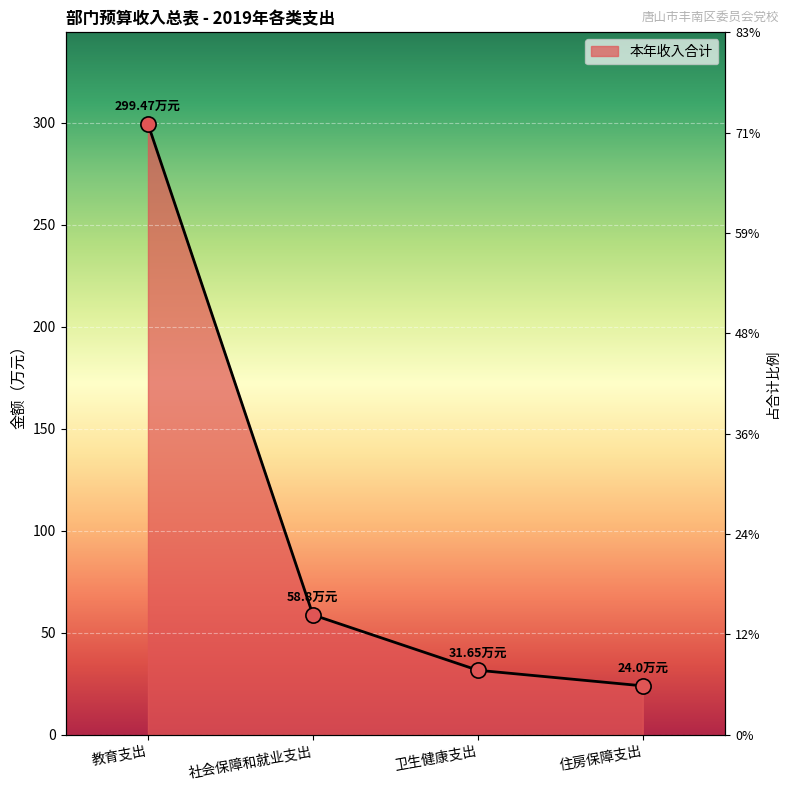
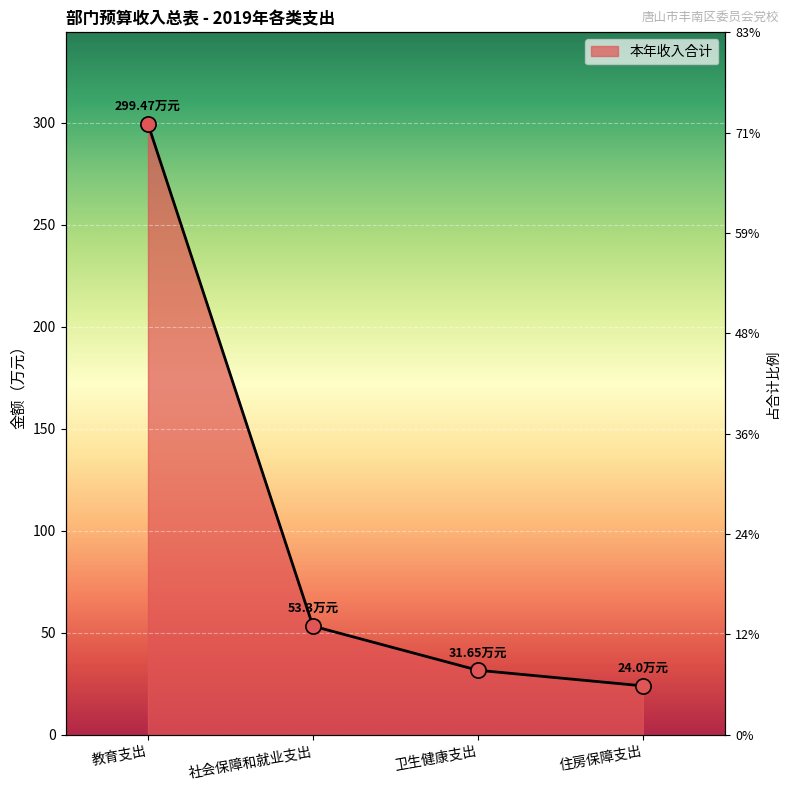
  {
    "教育支出": 299.47,
-   "社会保障和就业支出": 58.8,
+   "社会保障和就业支出": 53.3,
    "卫生健康支出": 31.65,
    "住房保障支出": 24.0
  }
